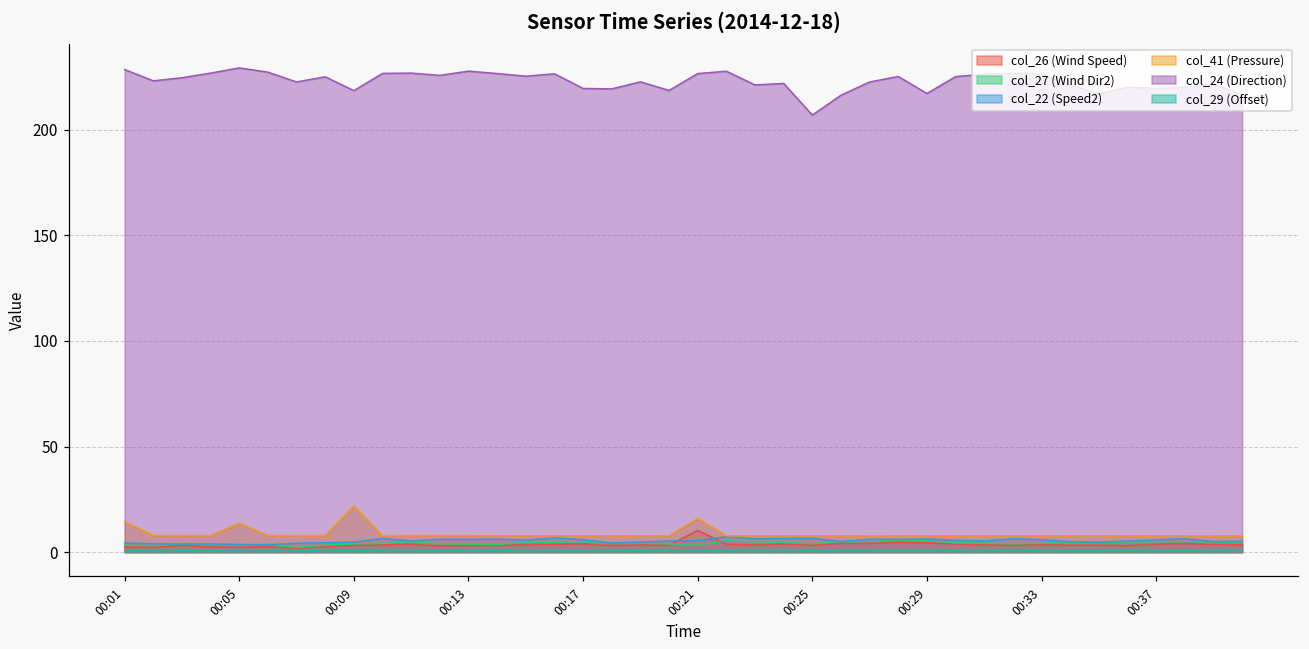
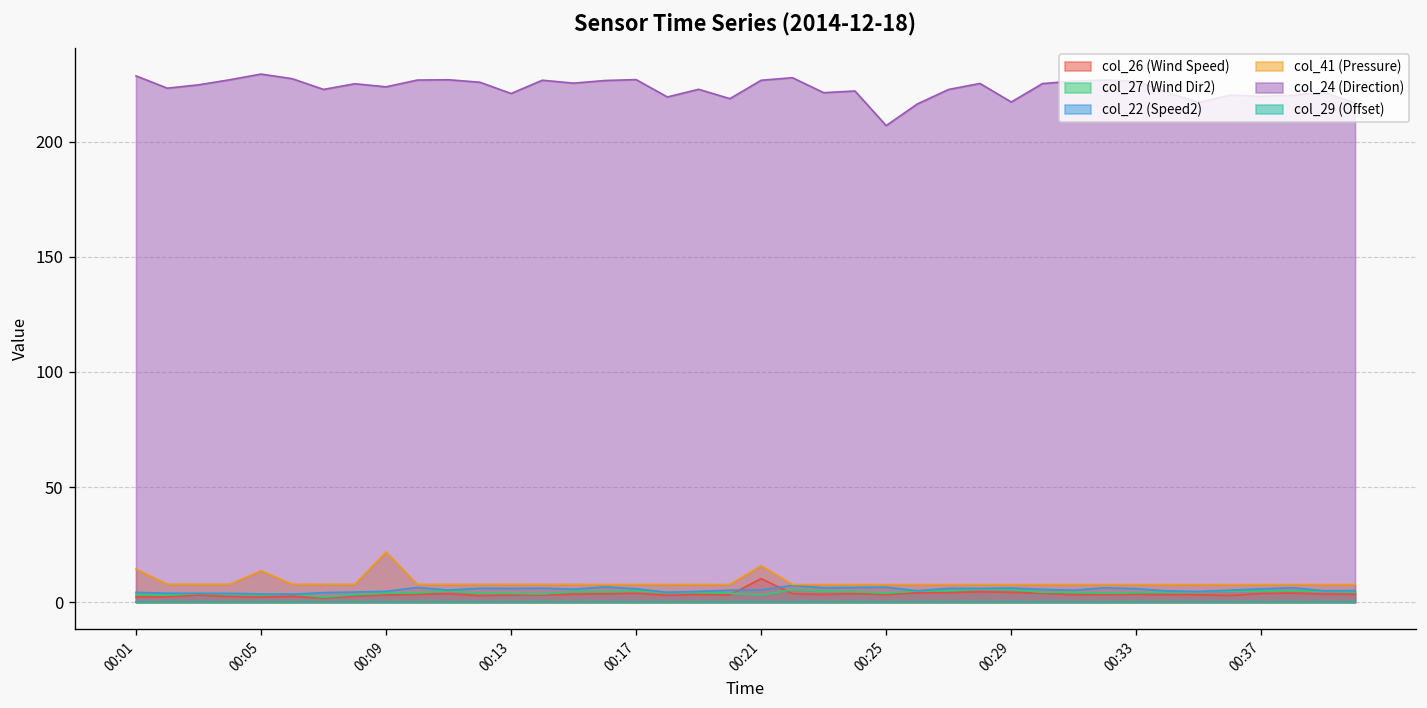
  {
    "col_26 (Wind Speed)": {
      "00:21": 10
    },
    "col_41 (Pressure)": {
      "00:01": 14,
      "00:05": 14,
      "00:09": 22,
      "00:13": 8,
      "00:17": 8,
      "00:21": 16,
      "00:29": 8,
      "00:33": 8,
      "00:37": 8
    },
    "col_24 (Direction)": {
      "00:01": 228,
      "00:05": 229,
-     "00:09": 219,
-     "00:13": 228,
-     "00:17": 220,
+     "00:09": 224,
+     "00:13": 221,
+     "00:17": 227,
      "00:21": 227,
      "00:25": 207,
      "00:29": 217
    }
  }
